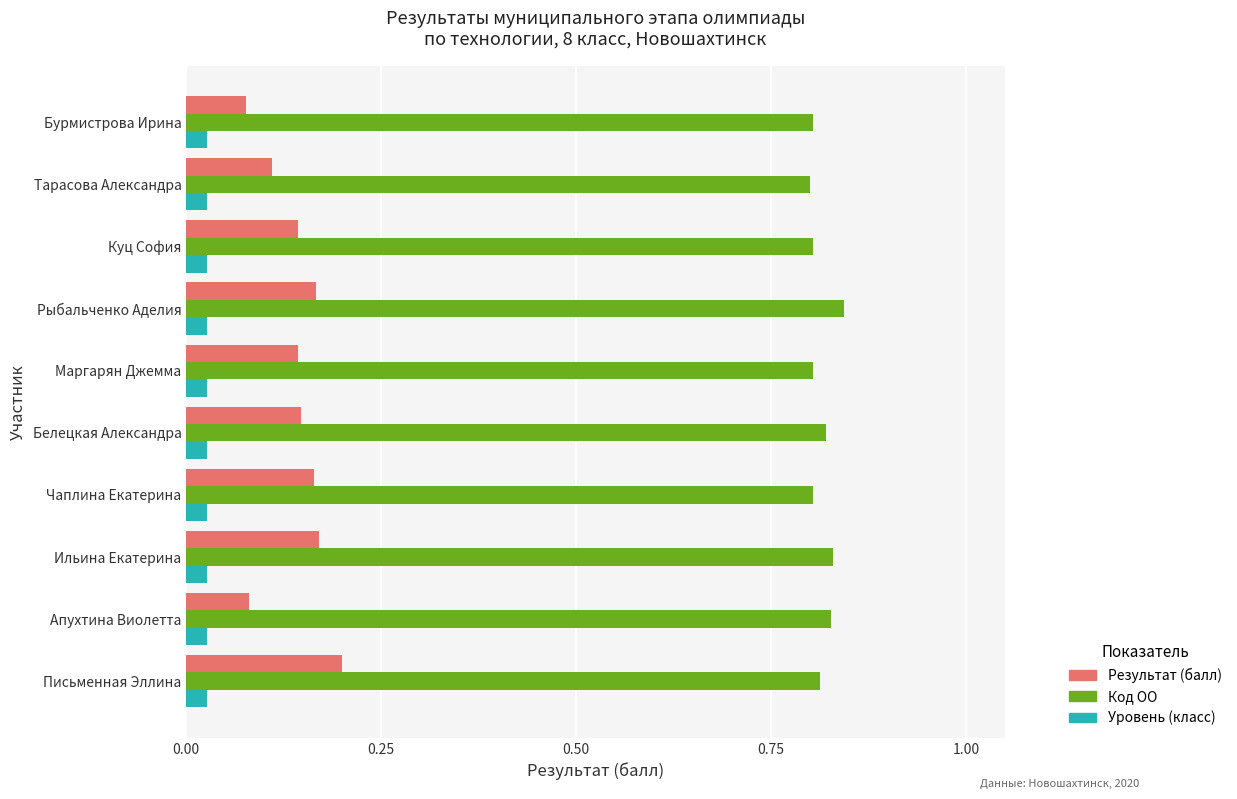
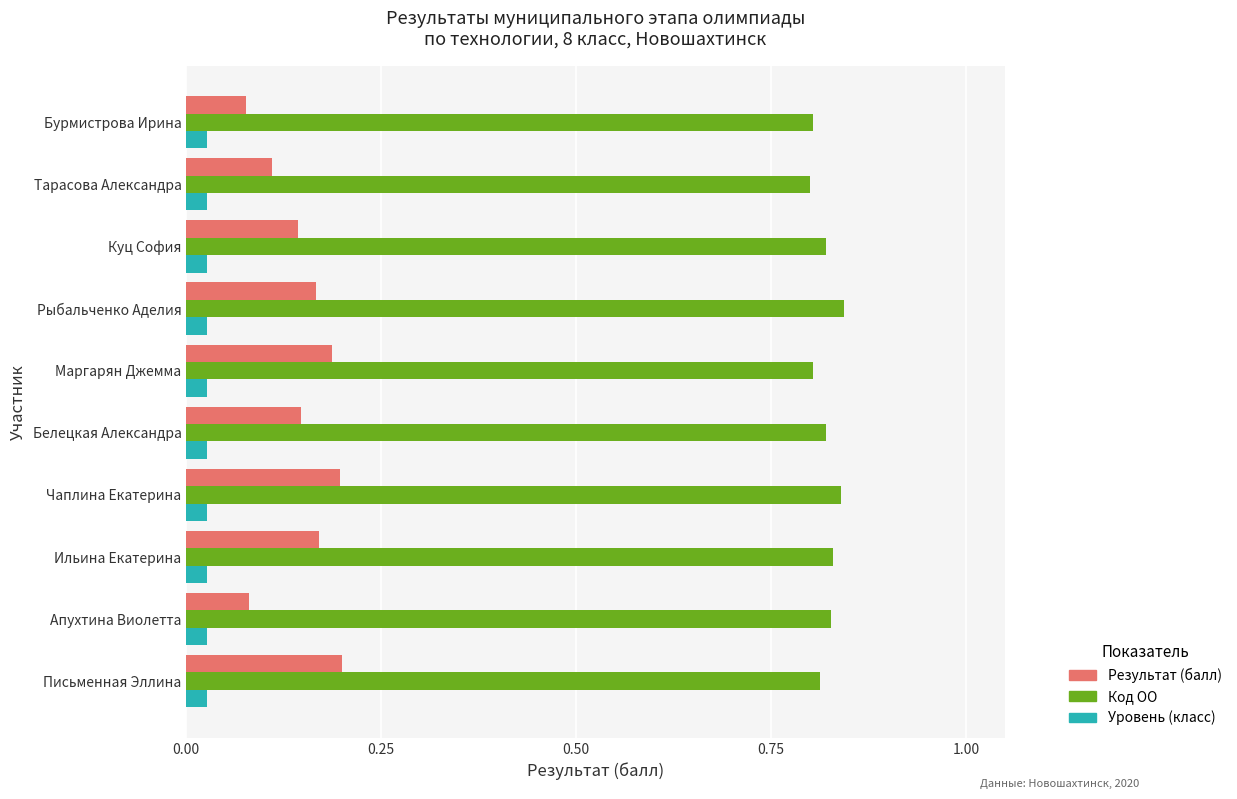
  {
    "Результат (балл)": {
      "Бурмистрова Ирина": 0.08,
      "Тарасова Александра": 0.11,
      "Куц София": 0.14,
      "Рыбальченко Аделия": 0.17,
-     "Маргарян Джемма": 0.14,
+     "Маргарян Джемма": 0.19,
      "Белецкая Александра": 0.15,
-     "Чаплина Екатерина": 0.16,
+     "Чаплина Екатерина": 0.20,
      "Ильина Екатерина": 0.17,
      "Апухтина Виолетта": 0.08,
      "Письменная Эллина": 0.20
    },
    "Код ОО": {
      "Бурмистрова Ирина": 0.80,
      "Тарасова Александра": 0.80,
-     "Куц София": 0.80,
+     "Куц София": 0.82,
      "Рыбальченко Аделия": 0.84,
      "Маргарян Джемма": 0.80,
      "Белецкая Александра": 0.82,
-     "Чаплина Екатерина": 0.80,
+     "Чаплина Екатерина": 0.84,
      "Ильина Екатерина": 0.83,
      "Апухтина Виолетта": 0.83,
      "Письменная Эллина": 0.81
    },
    "Уровень (класс)": {
      "Бурмистрова Ирина": 0.03,
      "Тарасова Александра": 0.03,
      "Куц София": 0.03,
      "Рыбальченко Аделия": 0.03,
      "Маргарян Джемма": 0.03,
      "Белецкая Александра": 0.03,
      "Чаплина Екатерина": 0.03,
      "Ильина Екатерина": 0.03,
      "Апухтина Виолетта": 0.03,
      "Письменная Эллина": 0.03
    }
  }
